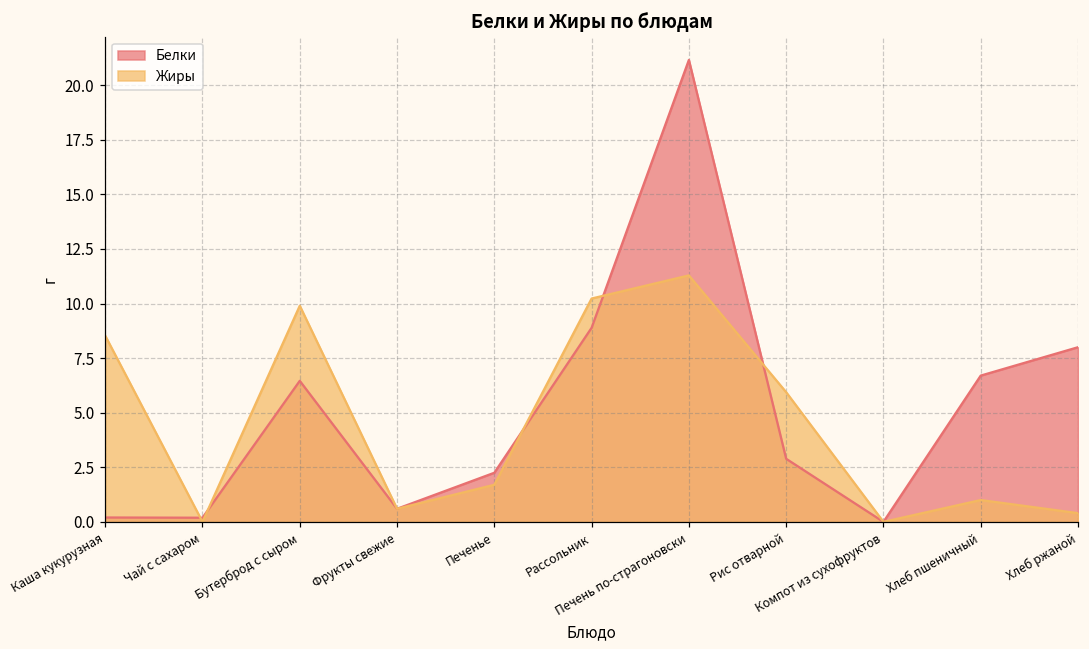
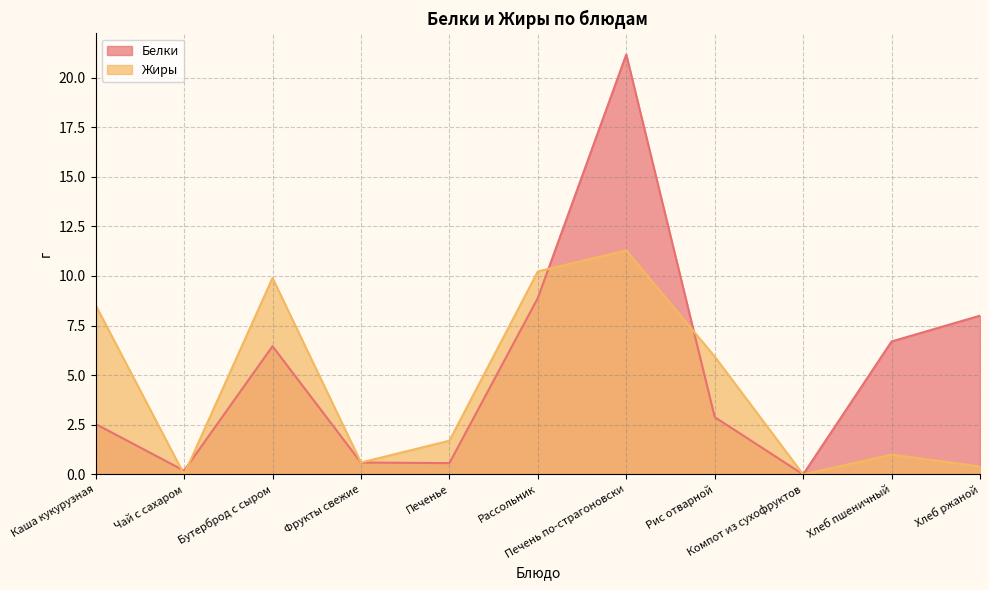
  {
    "Белки": {
-     "Каша кукурузная": 0.2,
+     "Каша кукурузная": 2.5,
      "Чай с сахаром": 0.2,
      "Бутерброд с сыром": 6.5,
-     "Печенье": 2.3,
+     "Печенье": 0.6,
      "Рассольник": 8.9,
      "Печень по-страгоновски": 21.2,
      "Рис отварной": 2.9,
      "Хлеб пшеничный": 6.7,
      "Хлеб ржаной": 8.0
    },
    "Жиры": {
      "Каша кукурузная": 8.5,
      "Чай с сахаром": 0.0,
      "Бутерброд с сыром": 9.9,
      "Печенье": 1.7,
      "Рассольник": 10.2,
      "Печень по-страгоновски": 11.3,
      "Рис отварной": 5.9,
      "Хлеб пшеничный": 1.0,
      "Хлеб ржаной": 0.4
    }
  }
